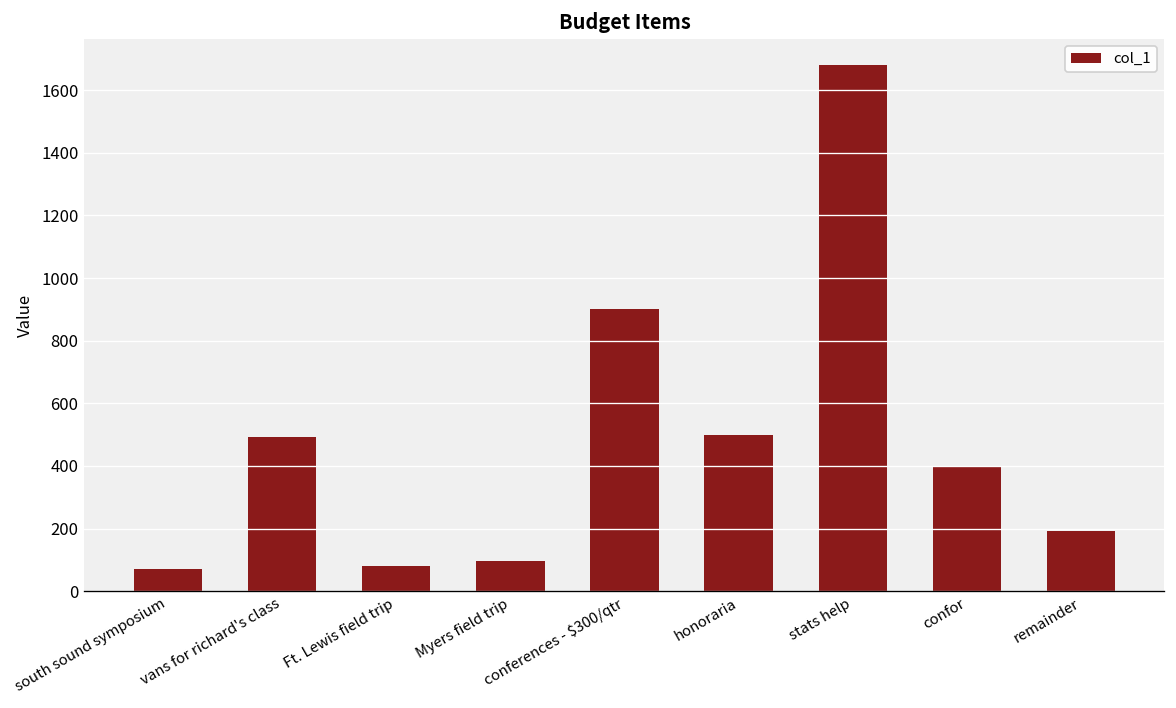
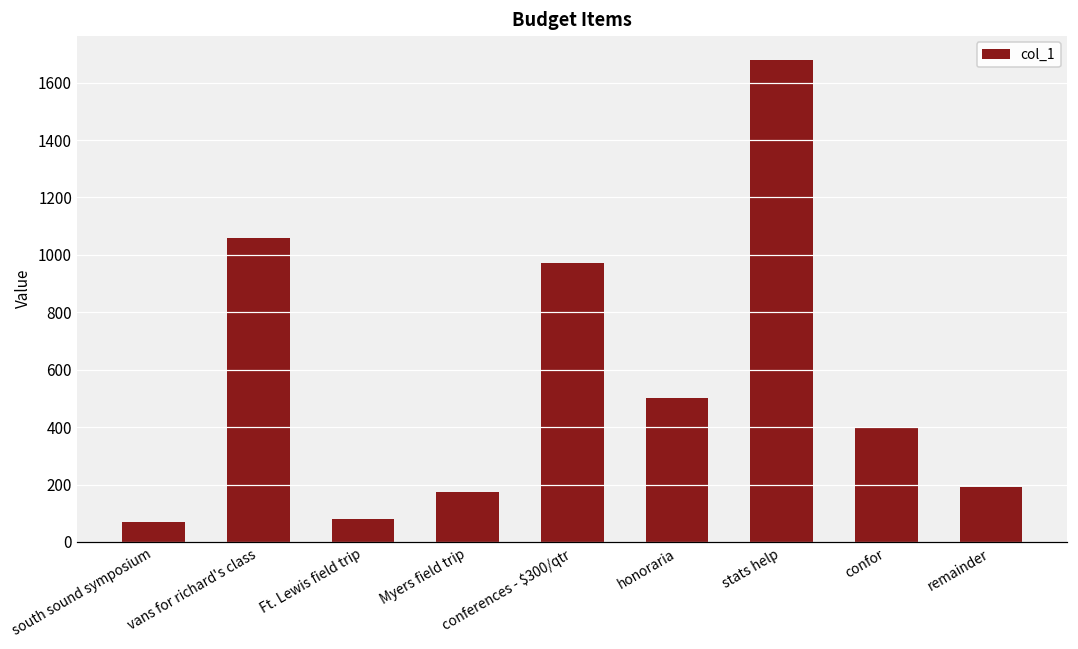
  {
    "south sound symposium": 70,
-   "vans for richard's class": 490,
+   "vans for richard's class": 1060,
    "Ft. Lewis field trip": 80,
-   "Myers field trip": 100,
-   "conferences - $300/qtr": 900,
+   "Myers field trip": 170,
+   "conferences - $300/qtr": 970,
    "honoraria": 500,
    "stats help": 1680,
    "confor": 400,
    "remainder": 190
  }
